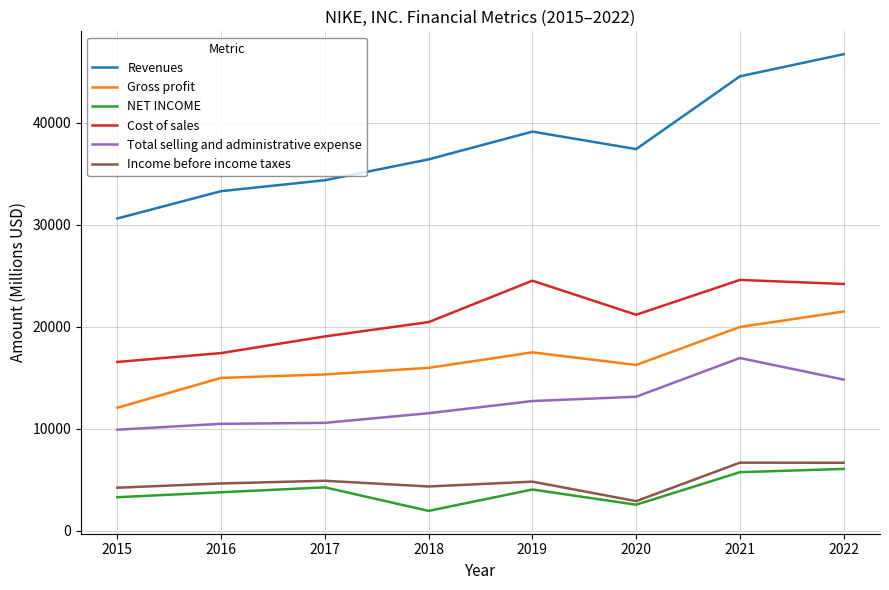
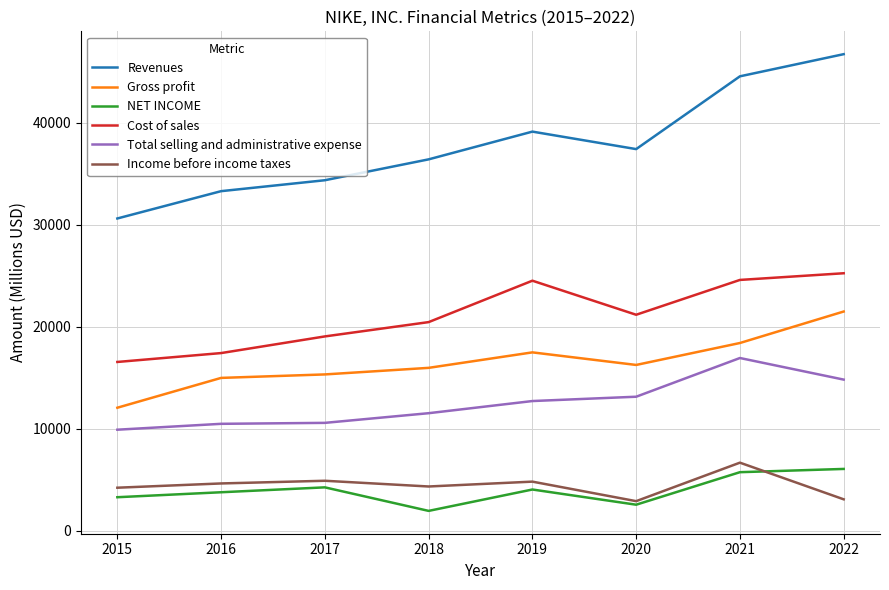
  {
    "Revenues": {
      "2015": 30600,
      "2016": 33300,
      "2017": 34400,
      "2018": 36400,
      "2019": 39100,
      "2020": 37400,
      "2021": 44500,
      "2022": 46700
    },
    "Gross profit": {
      "2015": 12000,
      "2016": 15000,
      "2017": 15300,
      "2018": 16000,
      "2019": 17500,
      "2020": 16200,
-     "2021": 20000,
+     "2021": 18400,
      "2022": 21500
    },
    "NET INCOME": {
      "2015": 3300,
      "2016": 3800,
      "2017": 4200,
      "2018": 1900,
      "2019": 4000,
      "2020": 2500,
      "2021": 5700,
      "2022": 6000
    },
    "Cost of sales": {
      "2015": 16500,
      "2016": 17400,
      "2017": 19000,
      "2018": 20400,
      "2019": 24500,
      "2020": 21200,
      "2021": 24600,
-     "2022": 24200
+     "2022": 25200
    },
    "Total selling and administrative expense": {
      "2015": 9900,
      "2016": 10500,
      "2017": 10600,
      "2018": 11500,
      "2019": 12700,
      "2020": 13100,
      "2021": 16900,
      "2022": 14800
    },
    "Income before income taxes": {
      "2015": 4200,
      "2016": 4600,
      "2017": 4900,
      "2018": 4300,
      "2019": 4800,
      "2020": 2900,
      "2021": 6700,
-     "2022": 6700
+     "2022": 3100
    }
  }
